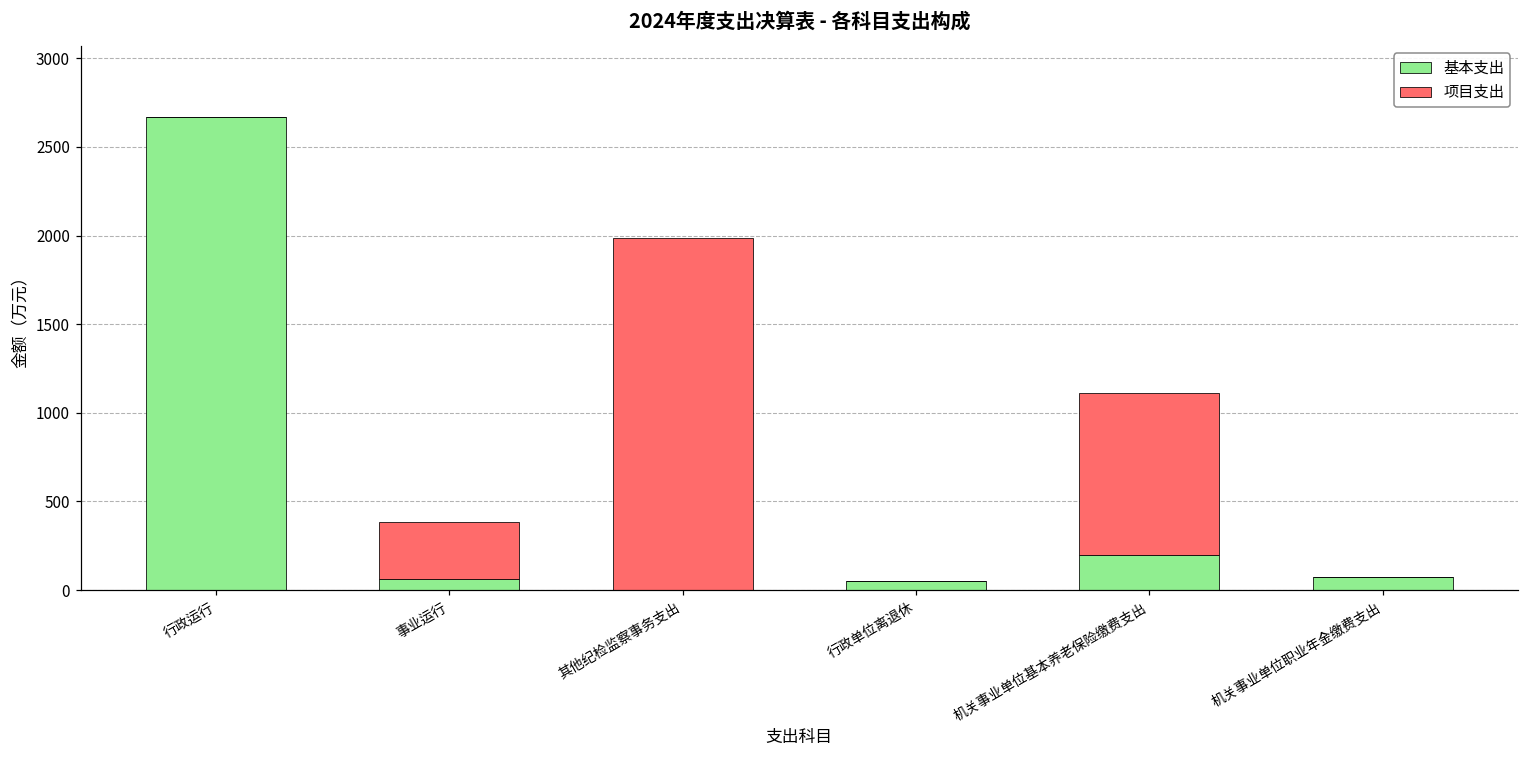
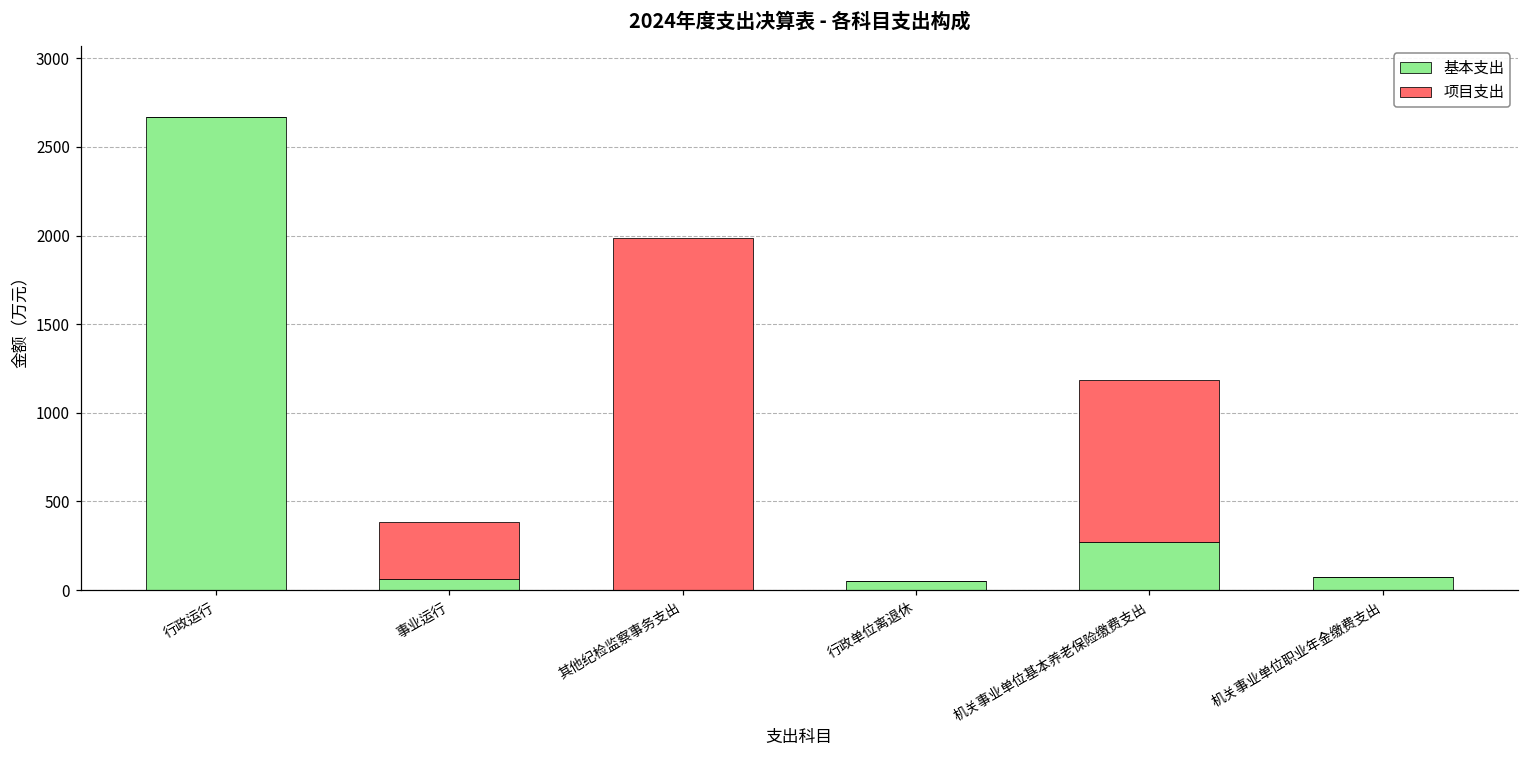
  {
    "基本支出": {
      "行政运行": 2670,
      "事业运行": 60,
      "其他纪检监察事务支出": 0,
      "行政单位离退休": 50,
-     "机关事业单位基本养老保险缴费支出": 200,
+     "机关事业单位基本养老保险缴费支出": 270,
      "机关事业单位职业年金缴费支出": 70
    },
    "项目支出": {
      "行政运行": 0,
      "事业运行": 320,
      "其他纪检监察事务支出": 1990,
      "行政单位离退休": 0,
      "机关事业单位基本养老保险缴费支出": 910,
      "机关事业单位职业年金缴费支出": 0
    }
  }
